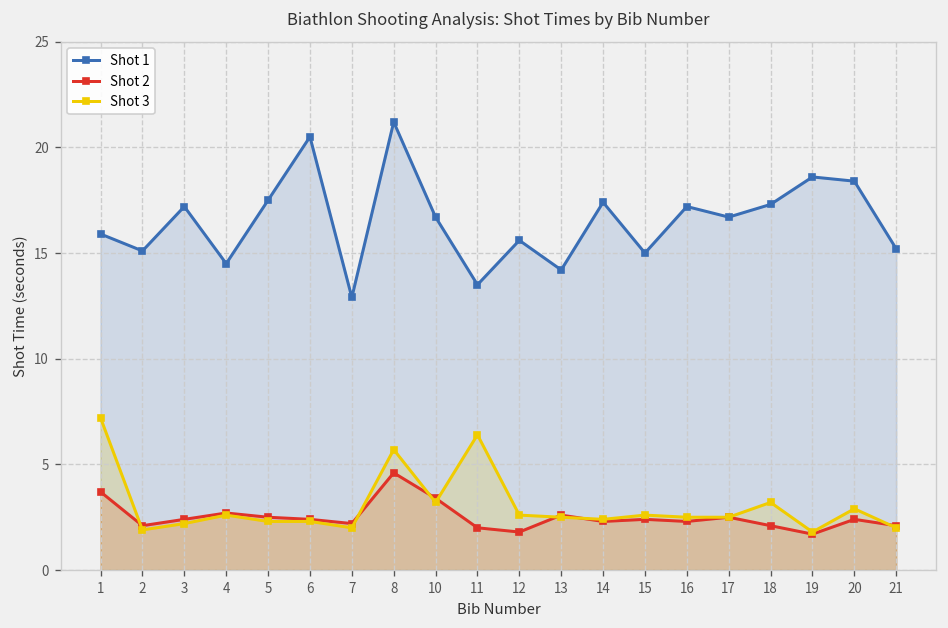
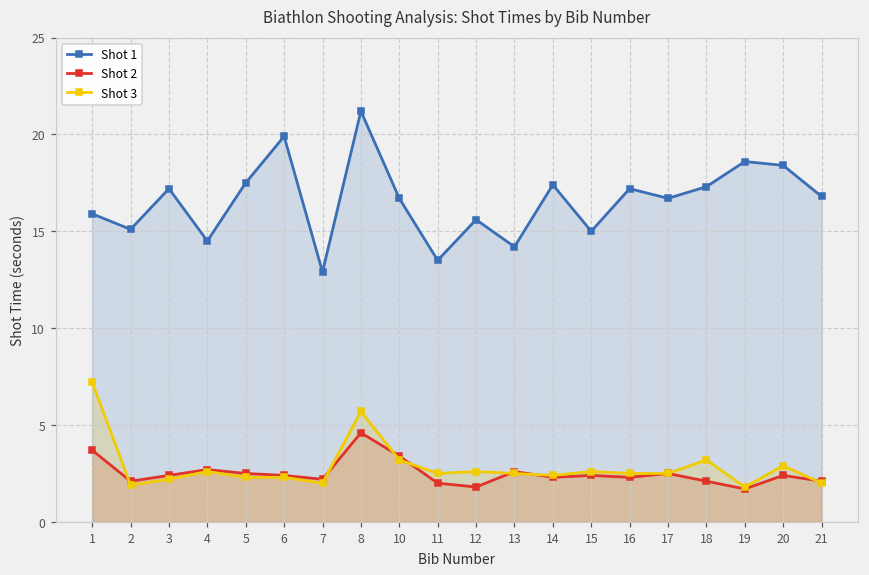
  {
    "Shot 1": {
      "1": 15.9,
      "2": 15.1,
      "3": 17.2,
      "4": 14.5,
      "5": 17.5,
-     "6": 20.5,
+     "6": 19.9,
      "7": 12.9,
      "8": 21.2,
      "10": 16.7,
      "11": 13.5,
      "12": 15.6,
      "13": 14.2,
      "14": 17.4,
      "15": 15.0,
      "16": 17.2,
      "17": 16.7,
      "18": 17.3,
      "19": 18.6,
      "20": 18.4,
-     "21": 15.2
+     "21": 16.8
    },
    "Shot 2": {
      "1": 3.7,
      "2": 2.1,
      "3": 2.4,
      "5": 2.5,
      "7": 2.2,
      "8": 4.6,
      "10": 3.4,
      "11": 2.0,
      "12": 1.8,
      "15": 2.4,
      "16": 2.3,
      "18": 2.1,
      "20": 2.4
    },
    "Shot 3": {
      "1": 7.2,
      "2": 1.9,
      "3": 2.2,
      "5": 2.3,
      "7": 2.0,
      "8": 5.7,
      "10": 3.2,
-     "11": 6.4,
+     "11": 2.5,
      "12": 2.6,
      "15": 2.6,
      "16": 2.5,
      "18": 3.2,
      "20": 2.9
    }
  }
